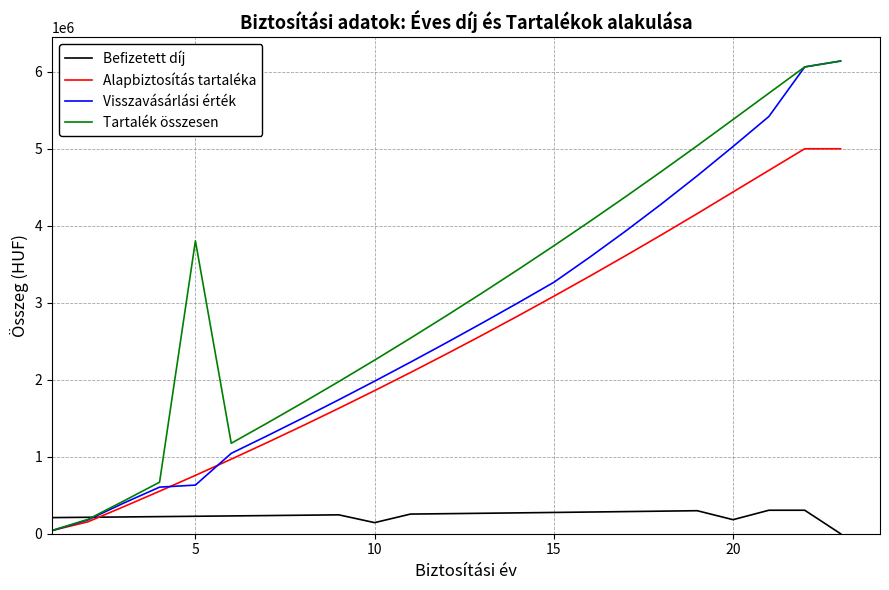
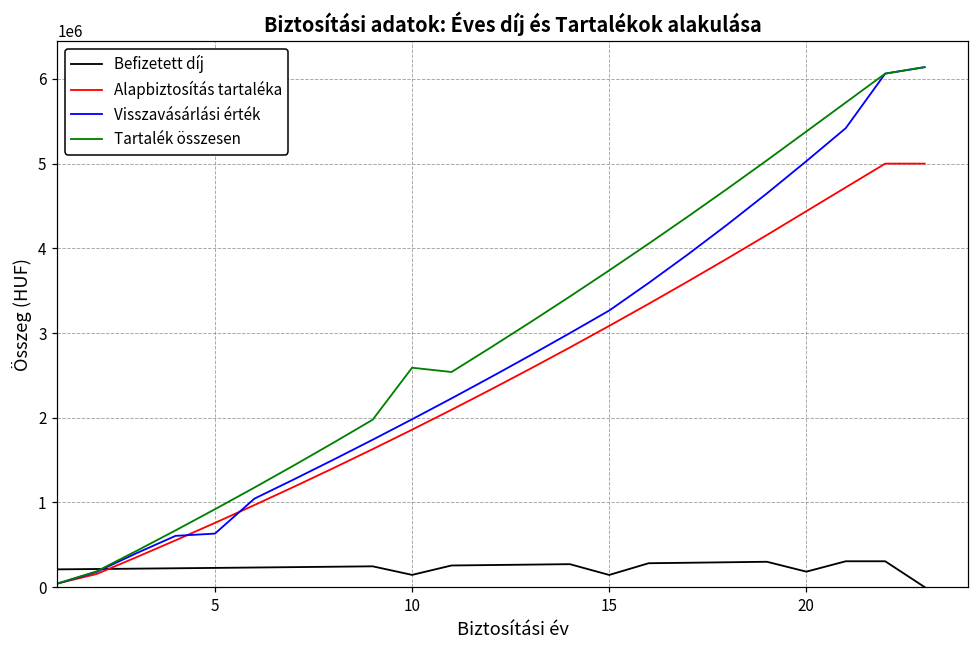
  {
    "Befizetett díj": {
      "5": 200000,
      "10": 100000,
-     "15": 300000,
+     "15": 100000,
      "20": 200000
    },
    "Alapbiztosítás tartaléka": {
      "5": 800000,
      "10": 1900000,
      "15": 3100000,
      "20": 4400000
    },
    "Visszavásárlási érték": {
      "5": 600000,
      "10": 2000000,
      "15": 3300000,
      "20": 5000000
    },
    "Tartalék összesen": {
-     "5": 3800000,
-     "10": 2300000,
+     "5": 900000,
+     "10": 2600000,
      "15": 3700000,
      "20": 5400000
    }
  }
